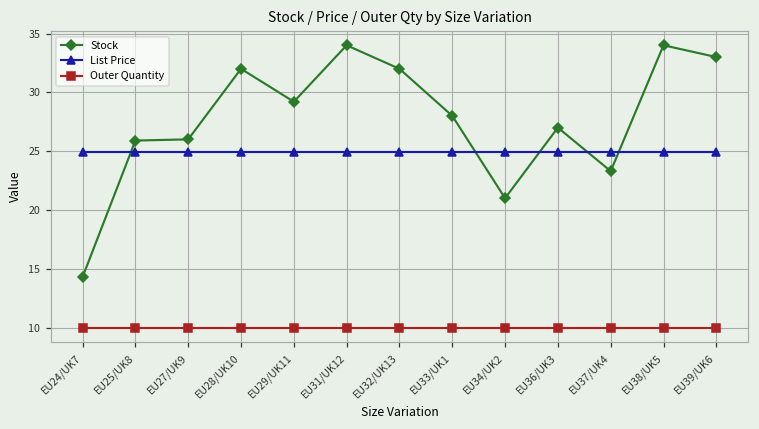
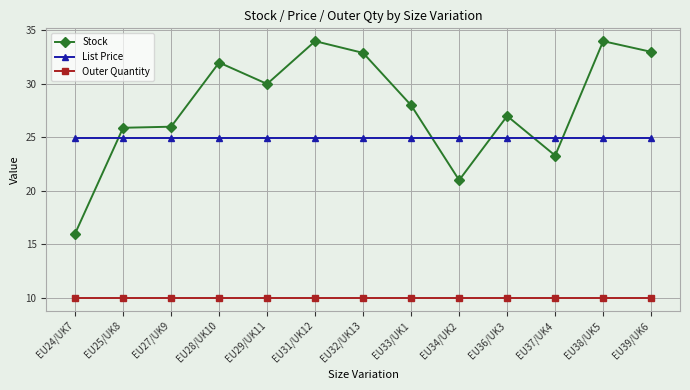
  {
    "Stock": {
-     "EU24/UK7": 14.3,
+     "EU24/UK7": 16.0,
      "EU25/UK8": 25.9,
      "EU27/UK9": 26.0,
      "EU28/UK10": 32.0,
-     "EU29/UK11": 29.2,
+     "EU29/UK11": 30.0,
      "EU31/UK12": 34.0,
-     "EU32/UK13": 32.0,
+     "EU32/UK13": 32.9,
      "EU33/UK1": 28.0,
      "EU34/UK2": 21.0,
      "EU36/UK3": 27.0,
      "EU37/UK4": 23.3,
      "EU38/UK5": 34.0,
      "EU39/UK6": 33.0
    },
    "List Price": {
      "EU24/UK7": 25.0,
      "EU25/UK8": 25.0,
      "EU27/UK9": 25.0,
      "EU28/UK10": 25.0,
      "EU29/UK11": 25.0,
      "EU31/UK12": 25.0,
      "EU32/UK13": 25.0,
      "EU33/UK1": 25.0,
      "EU34/UK2": 25.0,
      "EU36/UK3": 25.0,
      "EU37/UK4": 25.0,
      "EU38/UK5": 25.0,
      "EU39/UK6": 25.0
    },
    "Outer Quantity": {
      "EU24/UK7": 10.0,
      "EU25/UK8": 10.0,
      "EU27/UK9": 10.0,
      "EU28/UK10": 10.0,
      "EU29/UK11": 10.0,
      "EU31/UK12": 10.0,
      "EU32/UK13": 10.0,
      "EU33/UK1": 10.0,
      "EU34/UK2": 10.0,
      "EU36/UK3": 10.0,
      "EU37/UK4": 10.0,
      "EU38/UK5": 10.0,
      "EU39/UK6": 10.0
    }
  }
